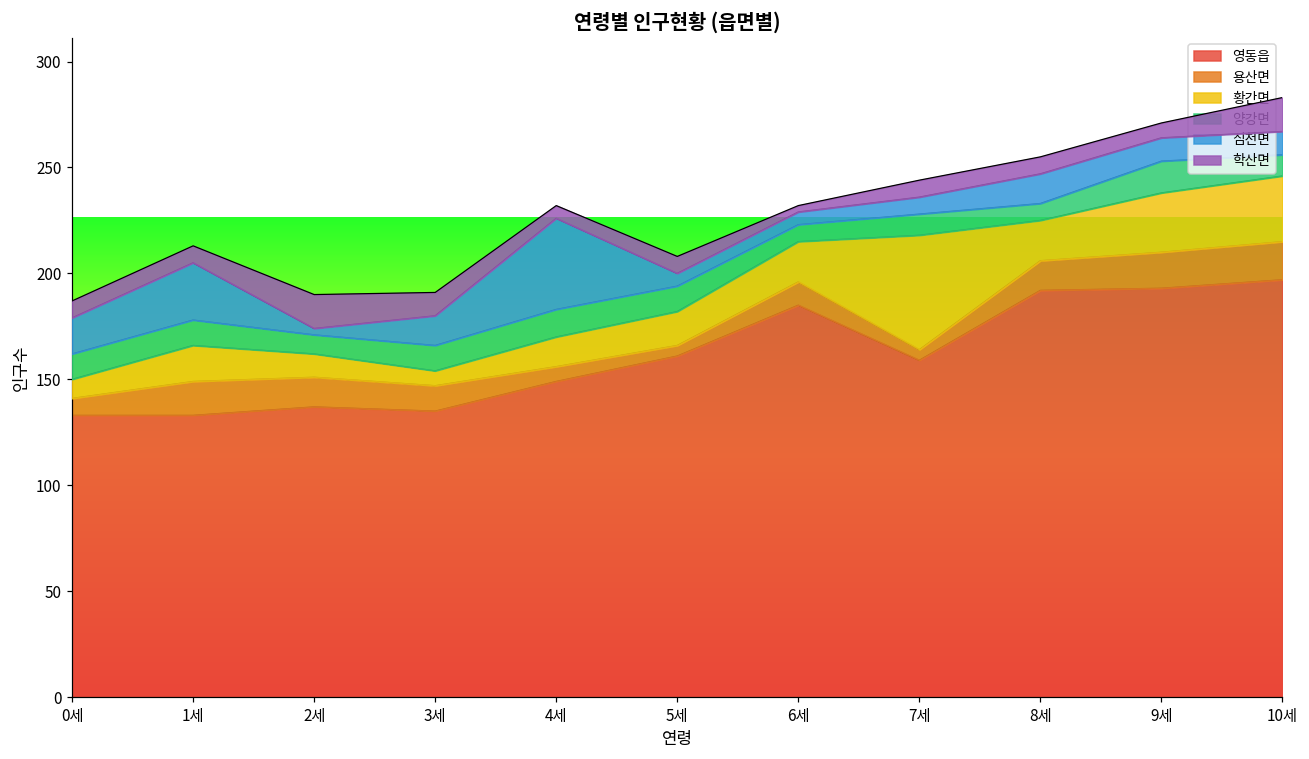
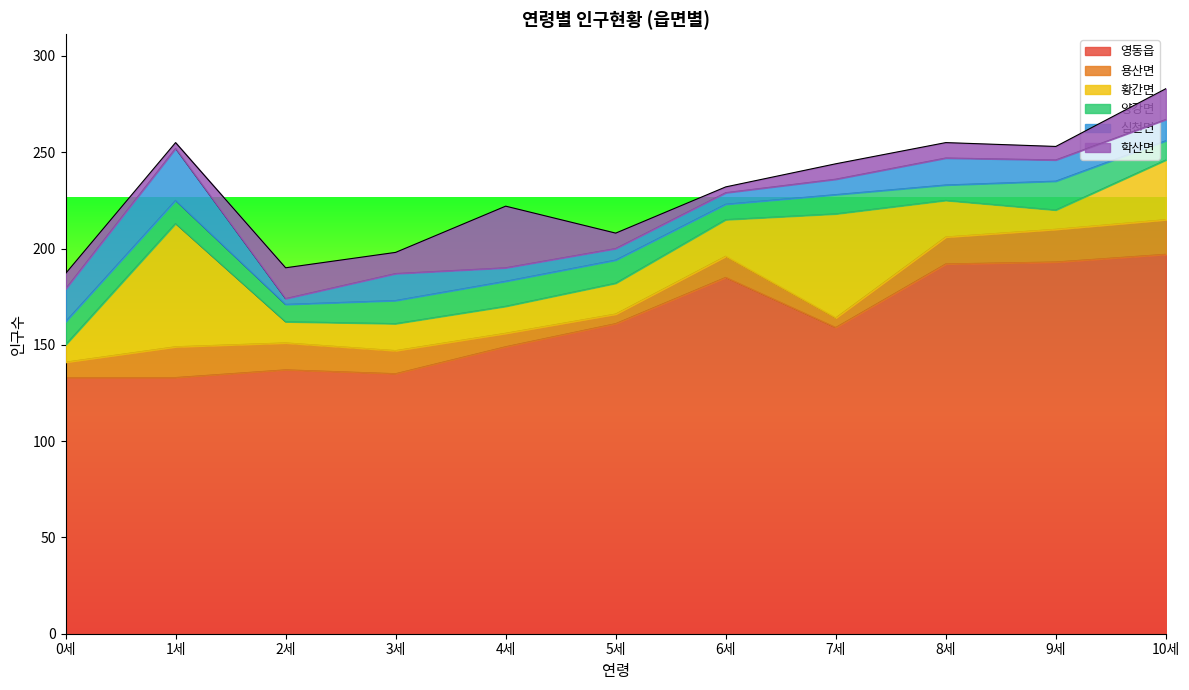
  {
    "황간면": {
      "0세": 9,
-     "1세": 17,
+     "1세": 64,
      "2세": 11,
-     "3세": 7,
+     "3세": 14,
      "4세": 14,
      "5세": 16,
      "6세": 19,
      "7세": 54,
      "8세": 19,
-     "9세": 28,
+     "9세": 10,
      "10세": 31
    },
    "양강면": {
      "0세": 12,
      "1세": 12,
      "2세": 9,
      "3세": 12,
      "4세": 13,
      "5세": 12,
      "6세": 8,
      "7세": 10,
      "8세": 8,
      "9세": 15,
      "10세": 10
    },
    "심천면": {
      "0세": 17,
      "1세": 27,
      "2세": 3,
      "3세": 14,
-     "4세": 43,
+     "4세": 7,
      "5세": 6,
      "6세": 6,
      "7세": 8,
      "8세": 14,
      "9세": 11,
      "10세": 11
    },
    "학산면": {
      "0세": 8,
-     "1세": 8,
+     "1세": 3,
      "2세": 16,
      "3세": 11,
-     "4세": 6,
+     "4세": 32,
      "5세": 8,
      "6세": 3,
      "7세": 8,
      "8세": 8,
      "9세": 7,
      "10세": 16
    }
  }
